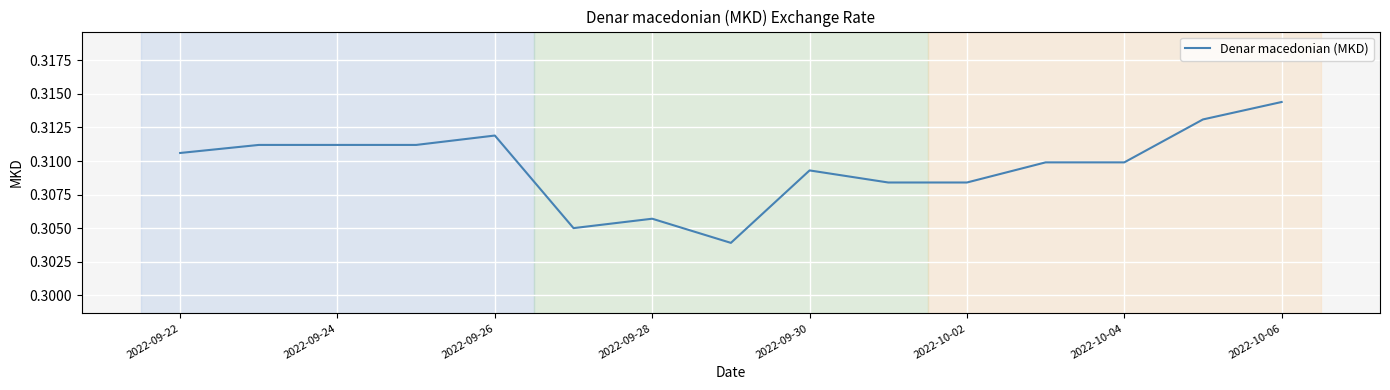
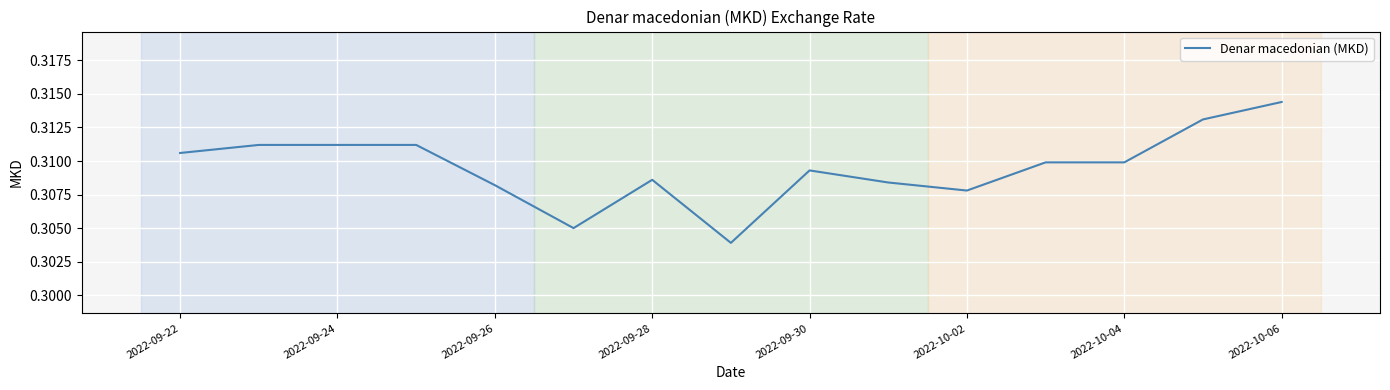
  {
    "2022-09-22": 0.3106,
    "2022-09-24": 0.3112,
-   "2022-09-26": 0.3119,
-   "2022-09-28": 0.3057,
+   "2022-09-26": 0.3082,
+   "2022-09-28": 0.3086,
    "2022-09-30": 0.3093,
-   "2022-10-02": 0.3084,
+   "2022-10-02": 0.3078,
    "2022-10-04": 0.3099,
    "2022-10-06": 0.3144
  }
